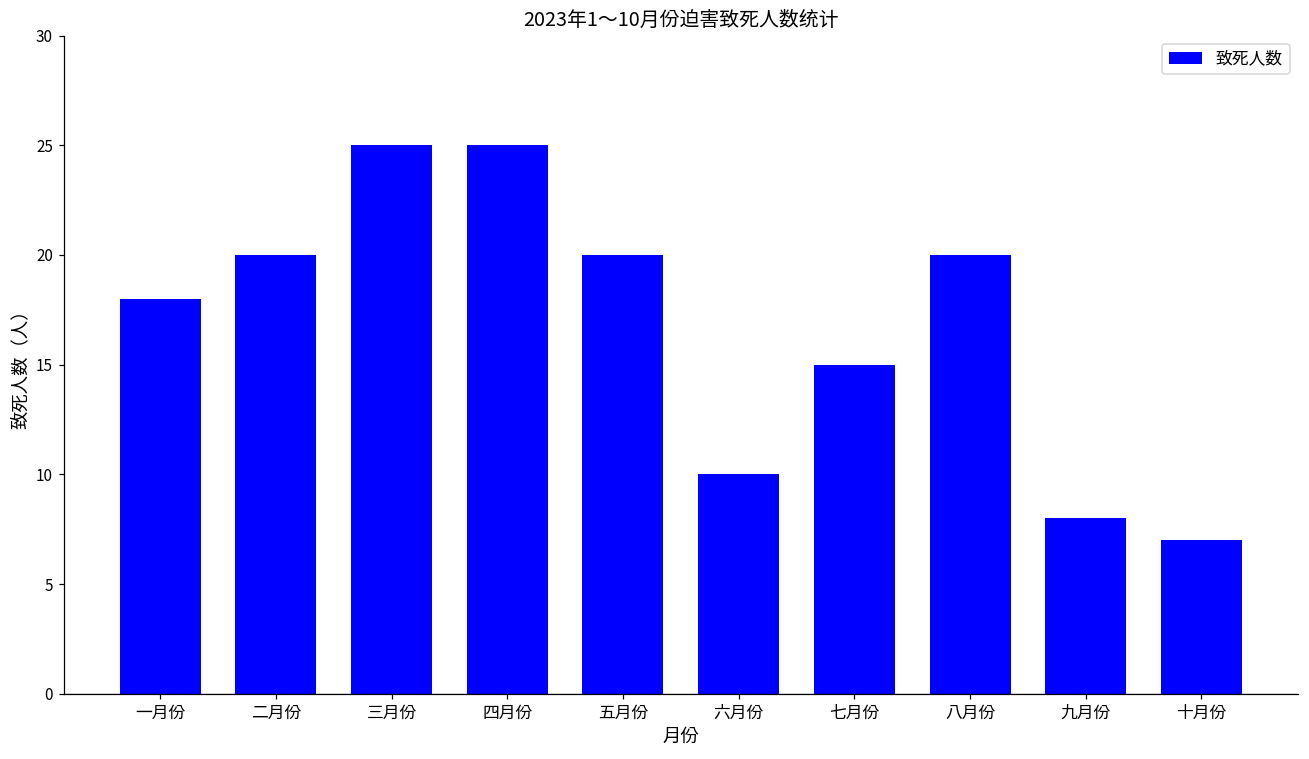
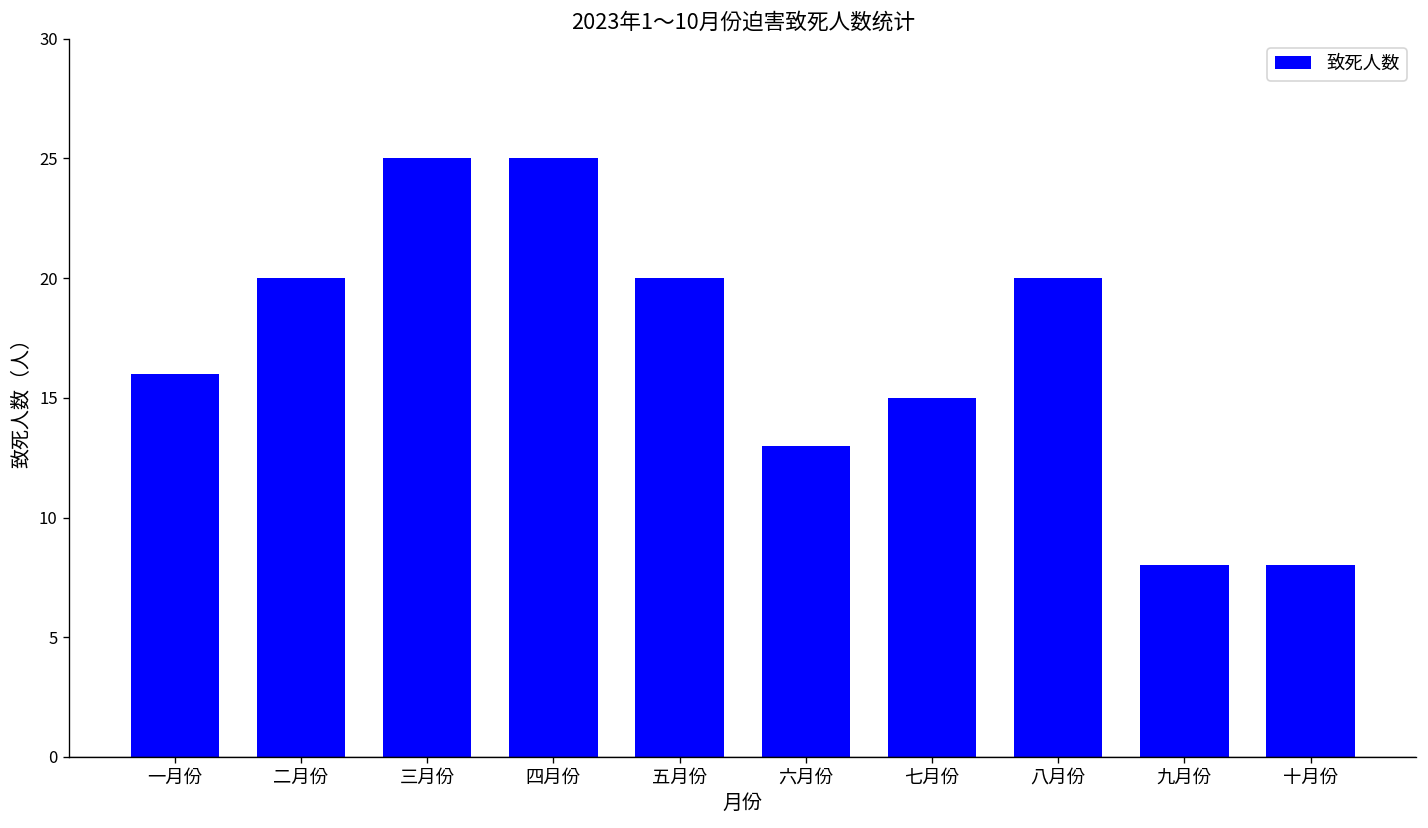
  {
-   "一月份": 18,
+   "一月份": 16,
    "二月份": 20,
    "三月份": 25,
    "四月份": 25,
    "五月份": 20,
-   "六月份": 10,
+   "六月份": 13,
    "七月份": 15,
    "八月份": 20,
    "九月份": 8,
-   "十月份": 7
+   "十月份": 8
  }
